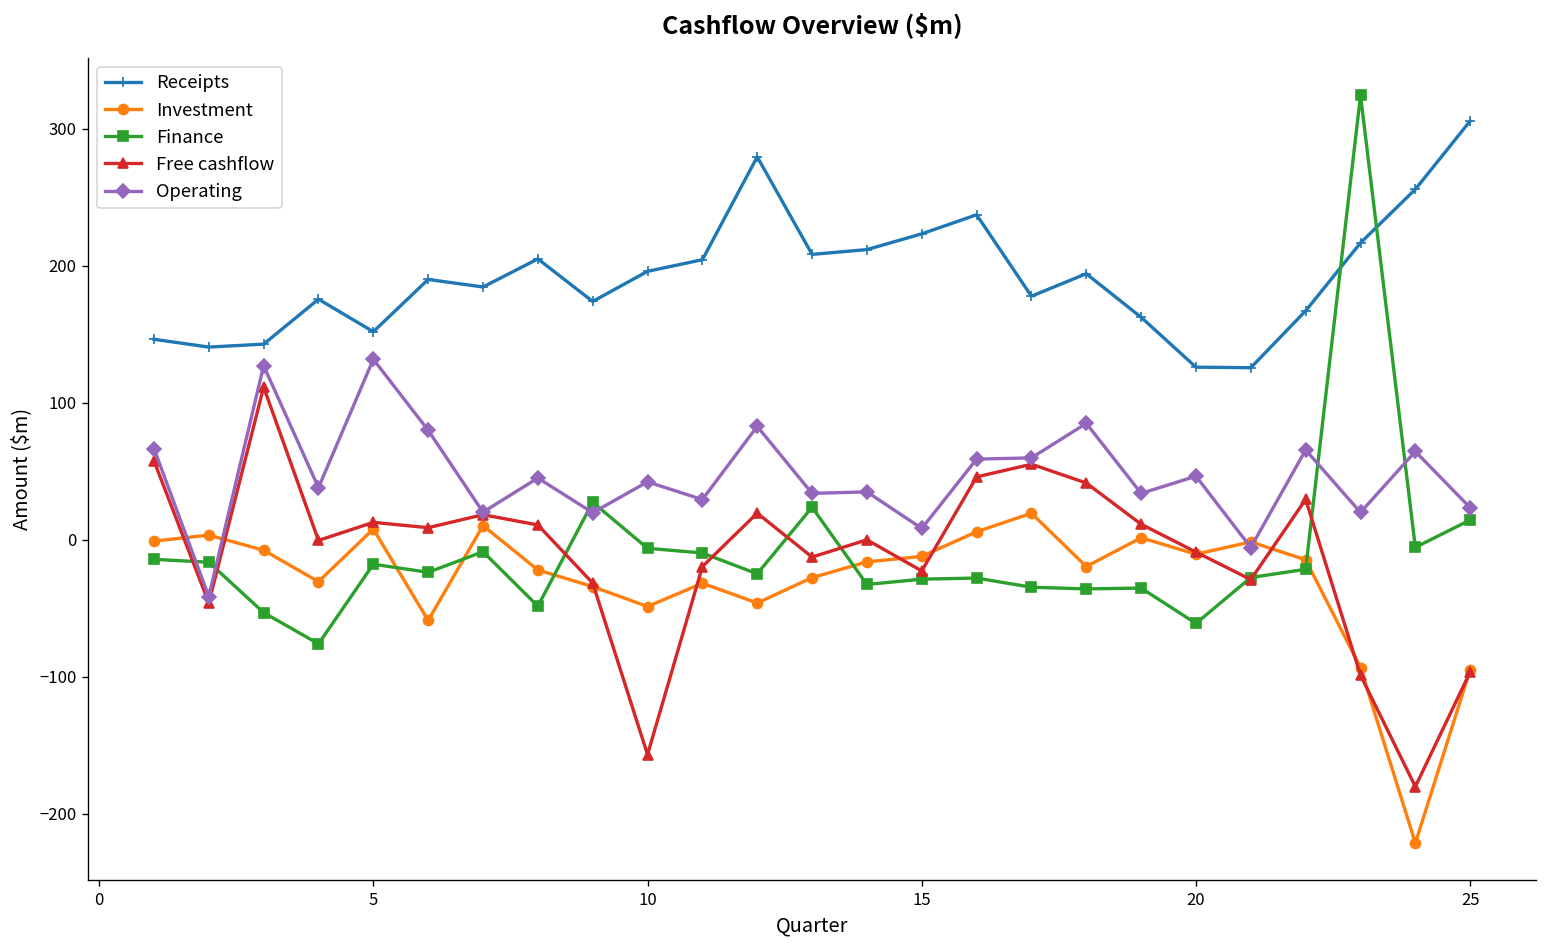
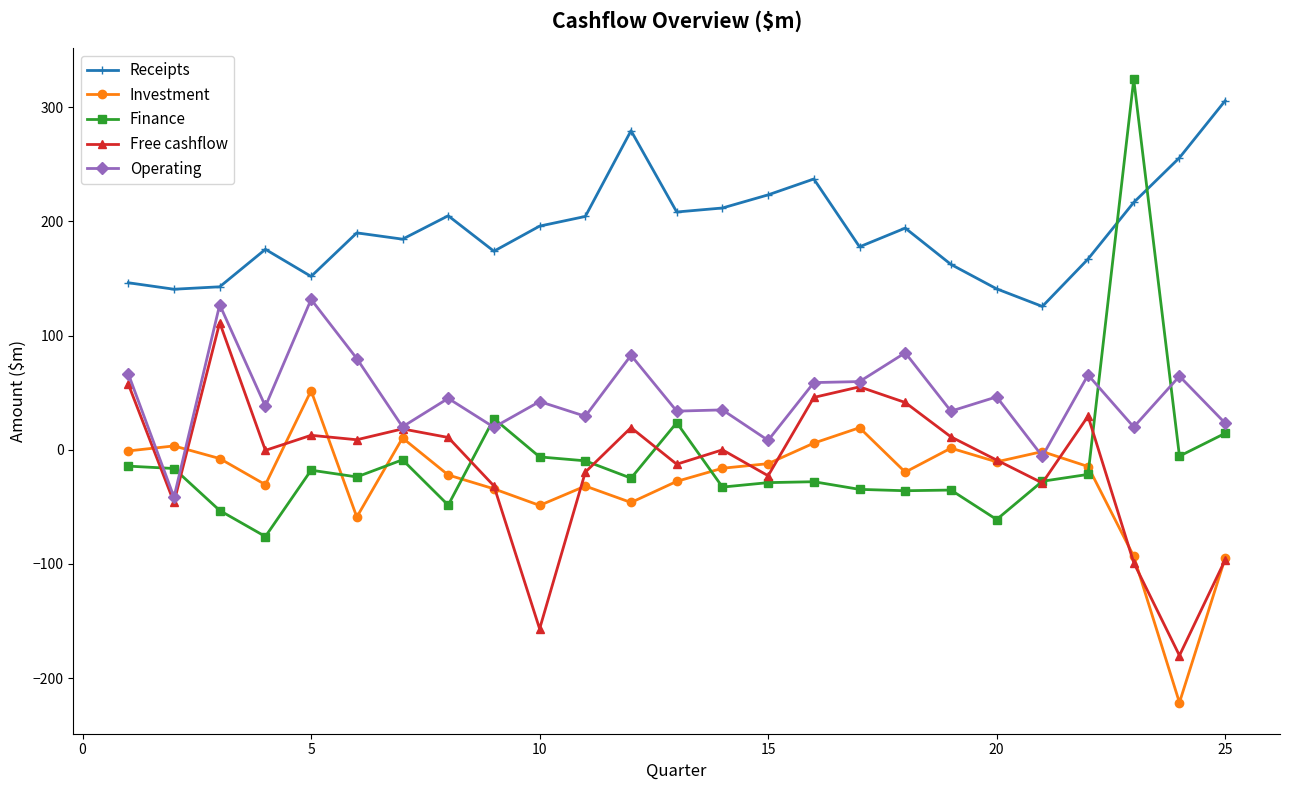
  {
    "Receipts": {
      "5": 152,
      "10": 196,
      "15": 223,
-     "20": 126,
+     "20": 141,
      "25": 306
    },
    "Investment": {
-     "5": 8,
+     "5": 52,
      "10": -49,
      "15": -12
    },
    "Finance": {
      "5": -18,
      "10": -6,
      "15": -29,
      "20": -61,
      "25": 14
    },
    "Free cashflow": {
      "5": 13,
      "10": -157,
      "15": -23
    },
    "Operating": {
      "5": 132,
      "10": 42,
      "15": 8,
      "20": 46,
      "25": 23
    }
  }
